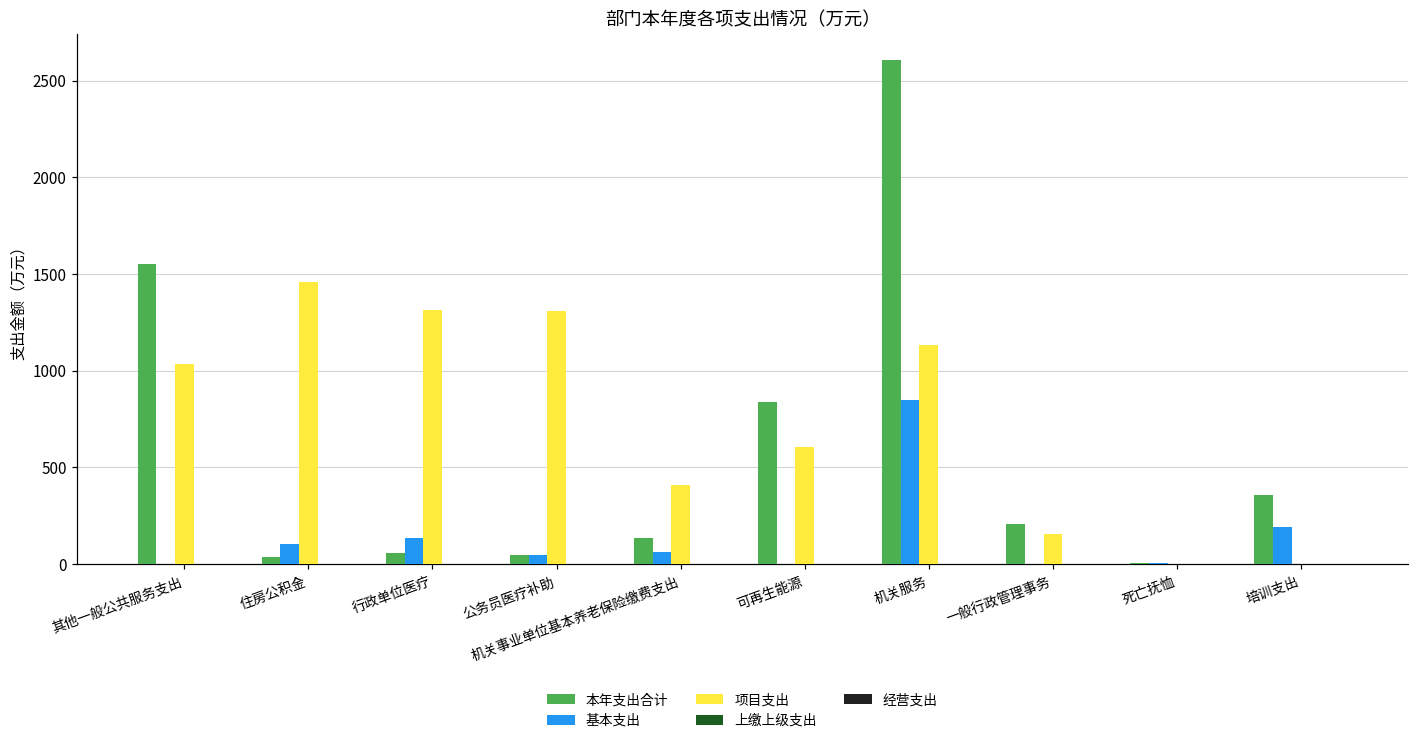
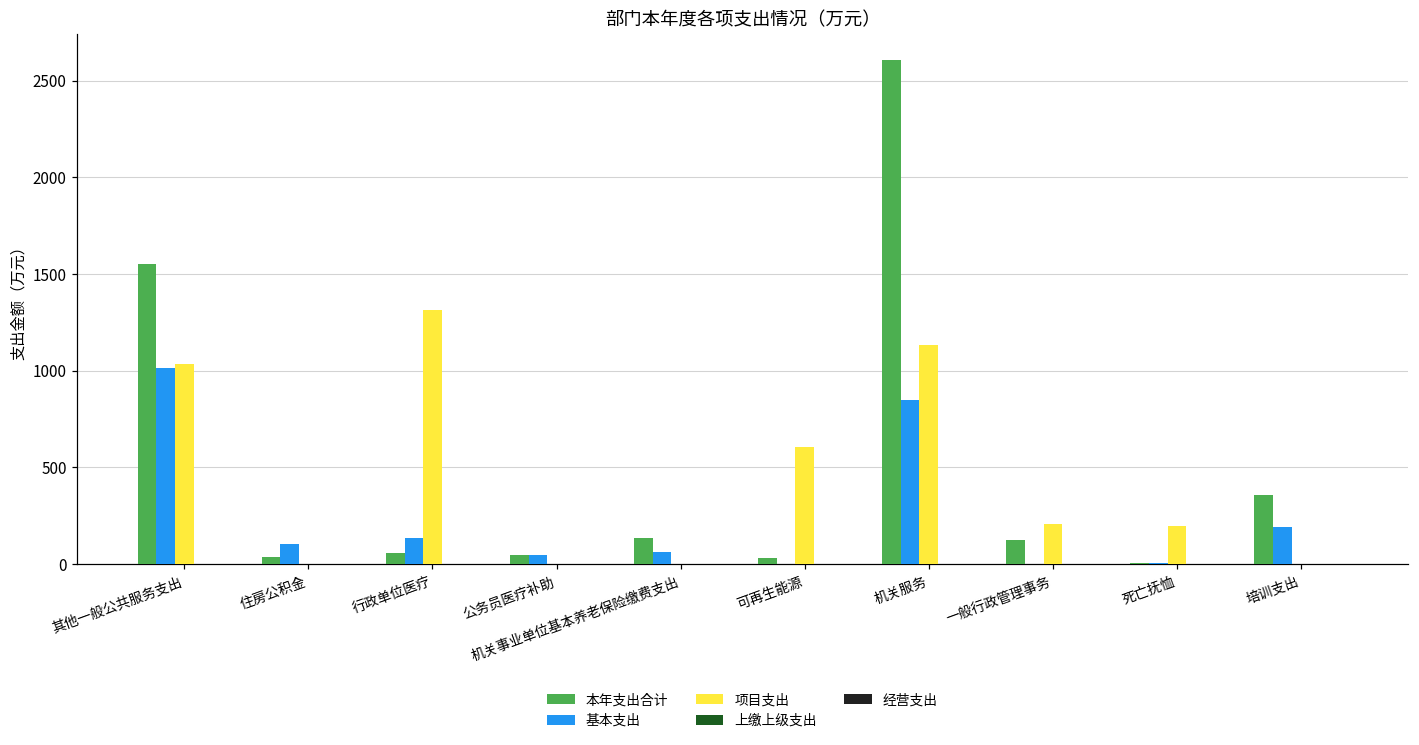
  {
    "本年支出合计": {
      "其他一般公共服务支出": 1550,
      "住房公积金": 40,
      "行政单位医疗": 60,
      "公务员医疗补助": 50,
      "机关事业单位基本养老保险缴费支出": 140,
-     "可再生能源": 840,
+     "可再生能源": 30,
      "机关服务": 2610,
-     "一般行政管理事务": 210,
+     "一般行政管理事务": 130,
      "培训支出": 360
    },
    "基本支出": {
-     "其他一般公共服务支出": 0,
+     "其他一般公共服务支出": 1010,
      "住房公积金": 100,
      "行政单位医疗": 140,
      "公务员医疗补助": 50,
      "机关事业单位基本养老保险缴费支出": 60,
      "可再生能源": 0,
      "机关服务": 850,
      "一般行政管理事务": 0,
      "培训支出": 190
    },
    "项目支出": {
      "其他一般公共服务支出": 1030,
-     "住房公积金": 1460,
+     "住房公积金": 0,
      "行政单位医疗": 1310,
-     "公务员医疗补助": 1310,
-     "机关事业单位基本养老保险缴费支出": 410,
+     "公务员医疗补助": 0,
+     "机关事业单位基本养老保险缴费支出": 0,
      "可再生能源": 610,
      "机关服务": 1130,
-     "一般行政管理事务": 160,
-     "死亡抚恤": 0,
+     "一般行政管理事务": 210,
+     "死亡抚恤": 200,
      "培训支出": 0
    },
    "上缴上级支出": {
      "其他一般公共服务支出": 0,
      "住房公积金": 0,
      "行政单位医疗": 0,
      "公务员医疗补助": 0,
      "机关事业单位基本养老保险缴费支出": 0,
      "可再生能源": 0,
      "机关服务": 0,
      "一般行政管理事务": 0,
      "死亡抚恤": 0,
      "培训支出": 0
    },
    "经营支出": {
      "其他一般公共服务支出": 0,
      "住房公积金": 0,
      "行政单位医疗": 0,
      "公务员医疗补助": 0,
      "机关事业单位基本养老保险缴费支出": 0,
      "可再生能源": 0,
      "机关服务": 0,
      "一般行政管理事务": 0,
      "死亡抚恤": 0,
      "培训支出": 0
    }
  }
